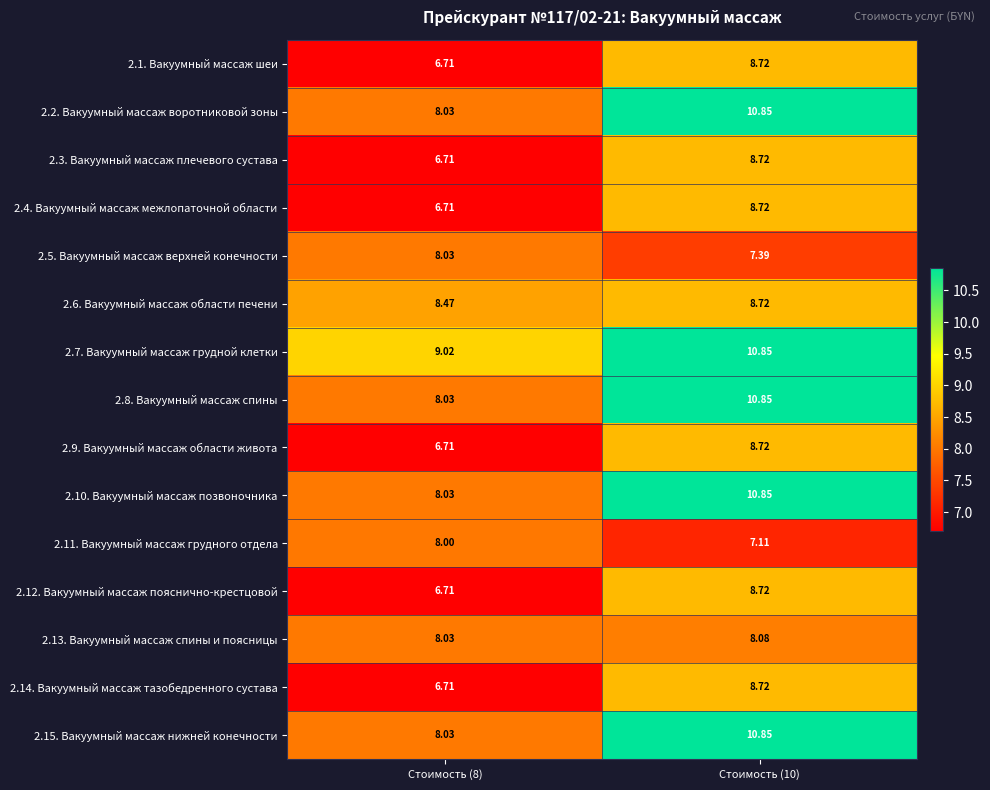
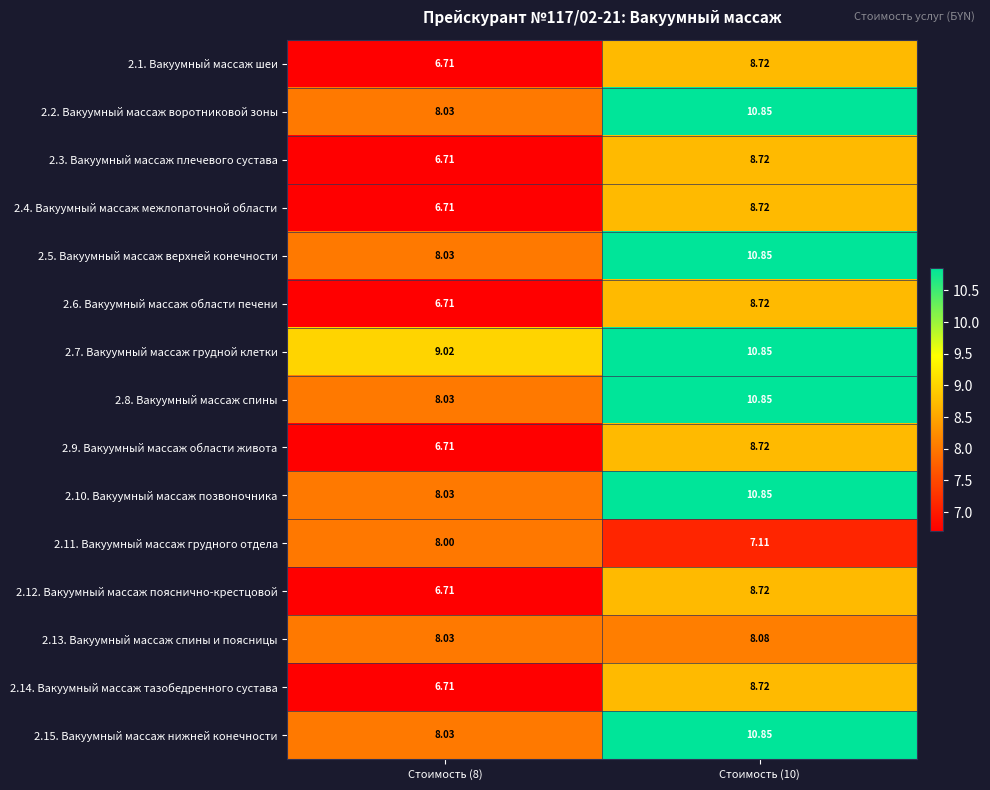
  {
    "2.1. Вакуумный массаж шеи": {
      "Стоимость (8)": 6.71,
      "Стоимость (10)": 8.72
    },
    "2.2. Вакуумный массаж воротниковой зоны": {
      "Стоимость (8)": 8.03,
      "Стоимость (10)": 10.85
    },
    "2.3. Вакуумный массаж плечевого сустава": {
      "Стоимость (8)": 6.71,
      "Стоимость (10)": 8.72
    },
    "2.4. Вакуумный массаж межлопаточной области": {
      "Стоимость (8)": 6.71,
      "Стоимость (10)": 8.72
    },
    "2.5. Вакуумный массаж верхней конечности": {
      "Стоимость (8)": 8.03,
-     "Стоимость (10)": 7.39
+     "Стоимость (10)": 10.85
    },
    "2.6. Вакуумный массаж области печени": {
-     "Стоимость (8)": 8.47,
+     "Стоимость (8)": 6.71,
      "Стоимость (10)": 8.72
    },
    "2.7. Вакуумный массаж грудной клетки": {
      "Стоимость (8)": 9.02,
      "Стоимость (10)": 10.85
    },
    "2.8. Вакуумный массаж спины": {
      "Стоимость (8)": 8.03,
      "Стоимость (10)": 10.85
    },
    "2.9. Вакуумный массаж области живота": {
      "Стоимость (8)": 6.71,
      "Стоимость (10)": 8.72
    },
    "2.10. Вакуумный массаж позвоночника": {
      "Стоимость (8)": 8.03,
      "Стоимость (10)": 10.85
    },
    "2.11. Вакуумный массаж грудного отдела": {
      "Стоимость (8)": 8.00,
      "Стоимость (10)": 7.11
    },
    "2.12. Вакуумный массаж пояснично-крестцовой": {
      "Стоимость (8)": 6.71,
      "Стоимость (10)": 8.72
    },
    "2.13. Вакуумный массаж спины и поясницы": {
      "Стоимость (8)": 8.03,
      "Стоимость (10)": 8.08
    },
    "2.14. Вакуумный массаж тазобедренного сустава": {
      "Стоимость (8)": 6.71,
      "Стоимость (10)": 8.72
    },
    "2.15. Вакуумный массаж нижней конечности": {
      "Стоимость (8)": 8.03,
      "Стоимость (10)": 10.85
    }
  }
